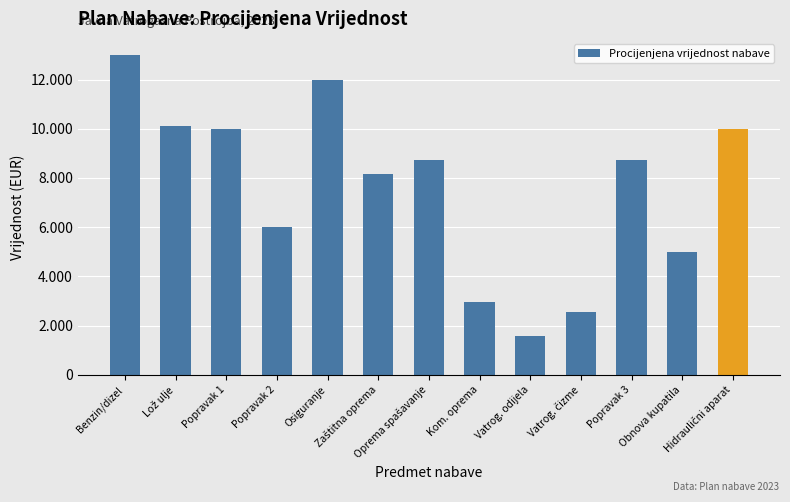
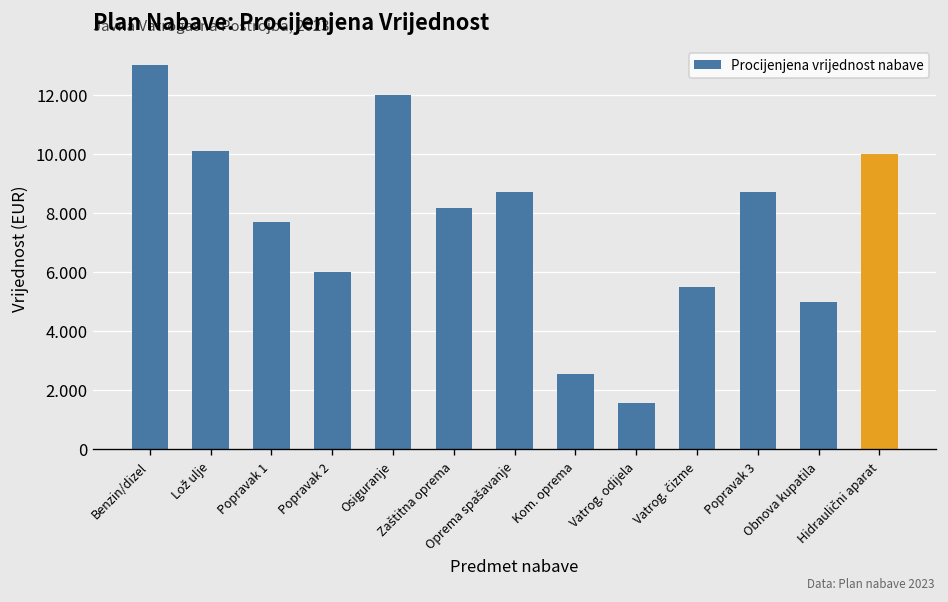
  {
    "Benzin/dizel": 13.0,
    "Lož ulje": 10.1,
-   "Popravak 1": 10.0,
+   "Popravak 1": 7.7,
    "Popravak 2": 6.0,
    "Osiguranje": 12.0,
    "Zaštitna oprema": 8.2,
    "Oprema spašavanje": 8.7,
-   "Kom. oprema": 2.9,
+   "Kom. oprema": 2.6,
    "Vatrog. odijela": 1.6,
-   "Vatrog. čizme": 2.6,
+   "Vatrog. čizme": 5.5,
    "Popravak 3": 8.7,
    "Obnova kupatila": 5.0,
    "Hidraulični aparat": 10.0
  }
